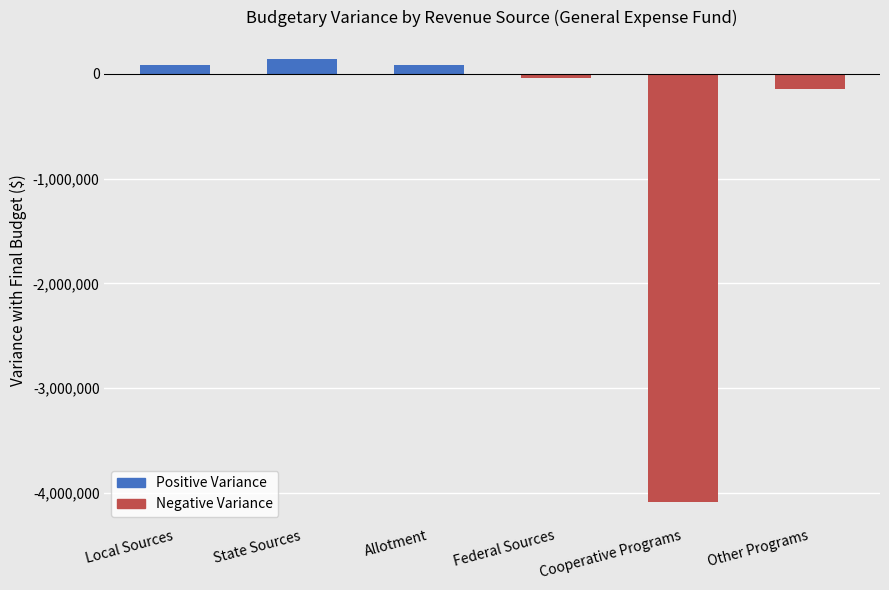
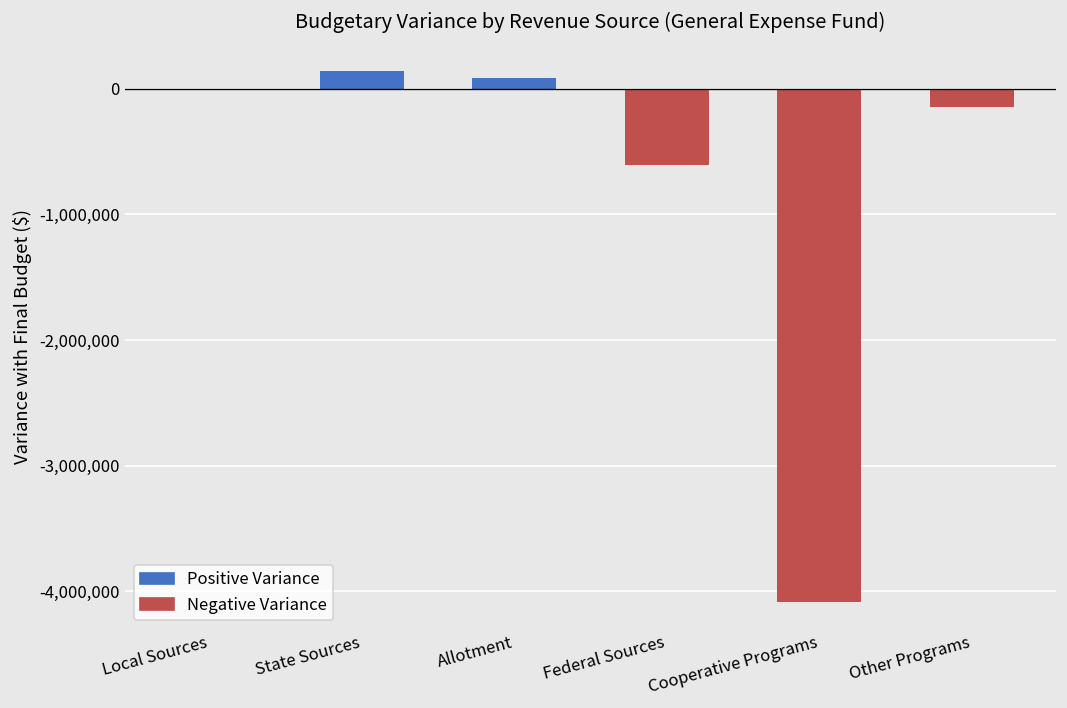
  {
-   "Local Sources": "90,000",
+   "Local Sources": "0",
    "State Sources": "140,000",
    "Allotment": "90,000",
-   "Federal Sources": "-40,000",
+   "Federal Sources": "-610,000",
    "Cooperative Programs": "-4,090,000",
    "Other Programs": "-150,000"
  }
